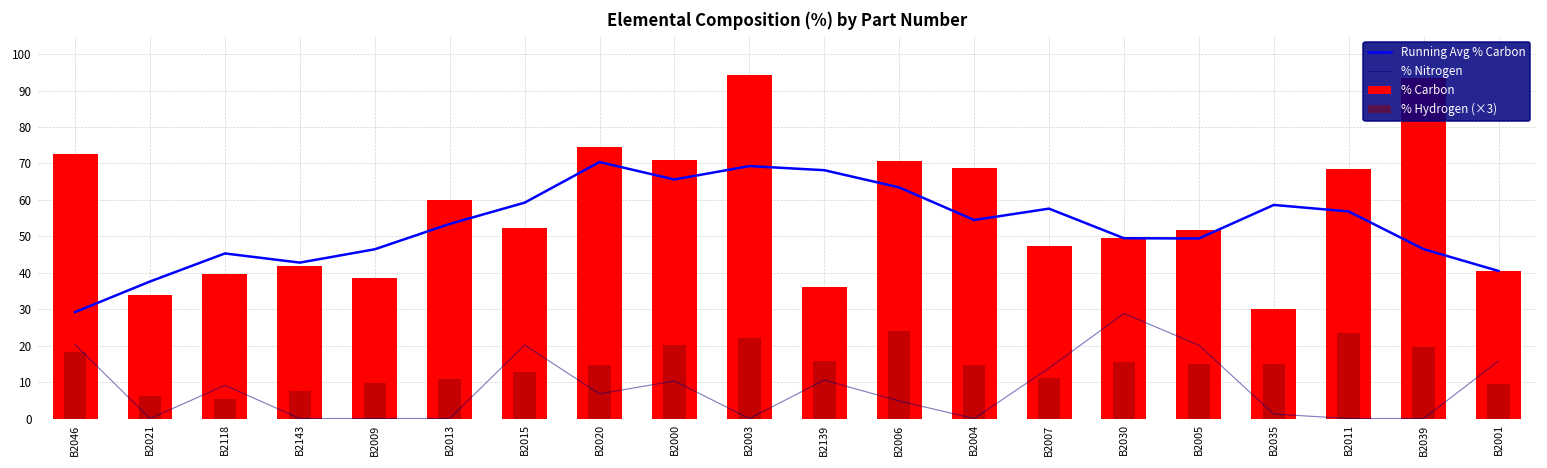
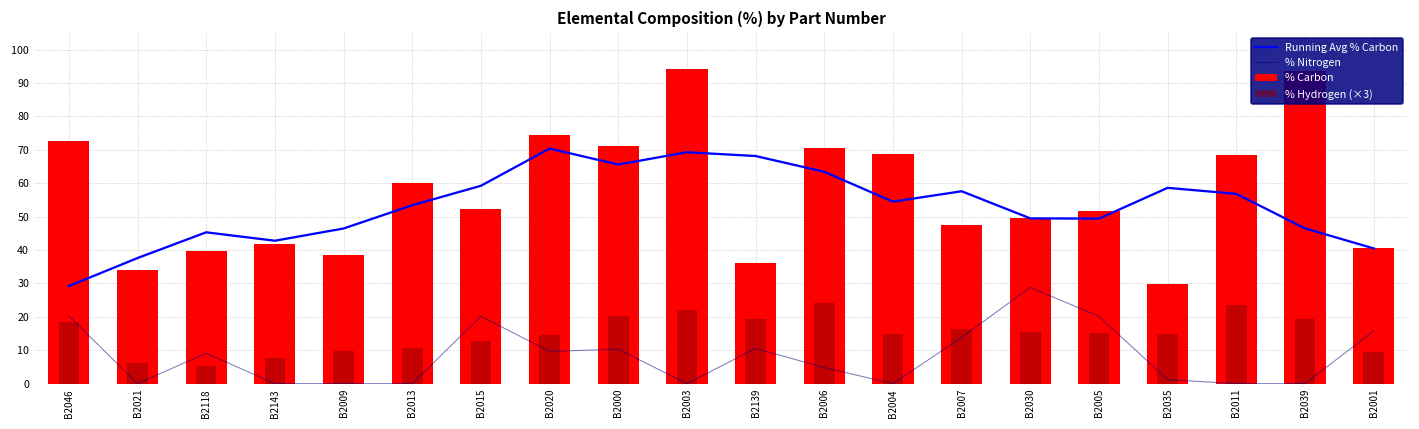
  {
    "% Carbon": {
      "B2046": 73,
      "B2021": 34,
      "B2118": 40,
      "B2143": 42,
      "B2009": 39,
      "B2013": 60,
      "B2015": 52,
      "B2020": 74,
      "B2000": 71,
      "B2003": 94,
      "B2139": 36,
      "B2006": 71,
      "B2004": 69,
      "B2007": 47,
      "B2030": 49,
      "B2005": 52,
      "B2035": 30,
      "B2011": 68,
      "B2001": 40
    },
    "Running Avg % Carbon": {
      "B2046": 29,
      "B2021": 38,
      "B2118": 45,
      "B2143": 43,
      "B2009": 46,
      "B2013": 53,
      "B2015": 59,
      "B2020": 70,
      "B2000": 66,
      "B2003": 69,
      "B2139": 68,
      "B2006": 63,
      "B2004": 54,
      "B2007": 58,
      "B2030": 49,
      "B2005": 49,
      "B2035": 59,
      "B2011": 57,
      "B2039": 46,
      "B2001": 40
    },
    "% Nitrogen": {
      "B2046": 20,
      "B2021": 0,
      "B2118": 9,
      "B2143": 0,
      "B2009": 0,
      "B2013": 0,
      "B2015": 20,
-     "B2020": 7,
+     "B2020": 10,
      "B2000": 10,
      "B2003": 0,
      "B2139": 11,
      "B2006": 5,
      "B2004": 0,
      "B2007": 14,
      "B2030": 29,
      "B2005": 20,
      "B2035": 1,
      "B2011": 0,
      "B2039": 0,
      "B2001": 16
    },
    "% Hydrogen (×3)": {
-     "B2139": 16,
-     "B2007": 11
+     "B2139": 19,
+     "B2007": 16
    }
  }
